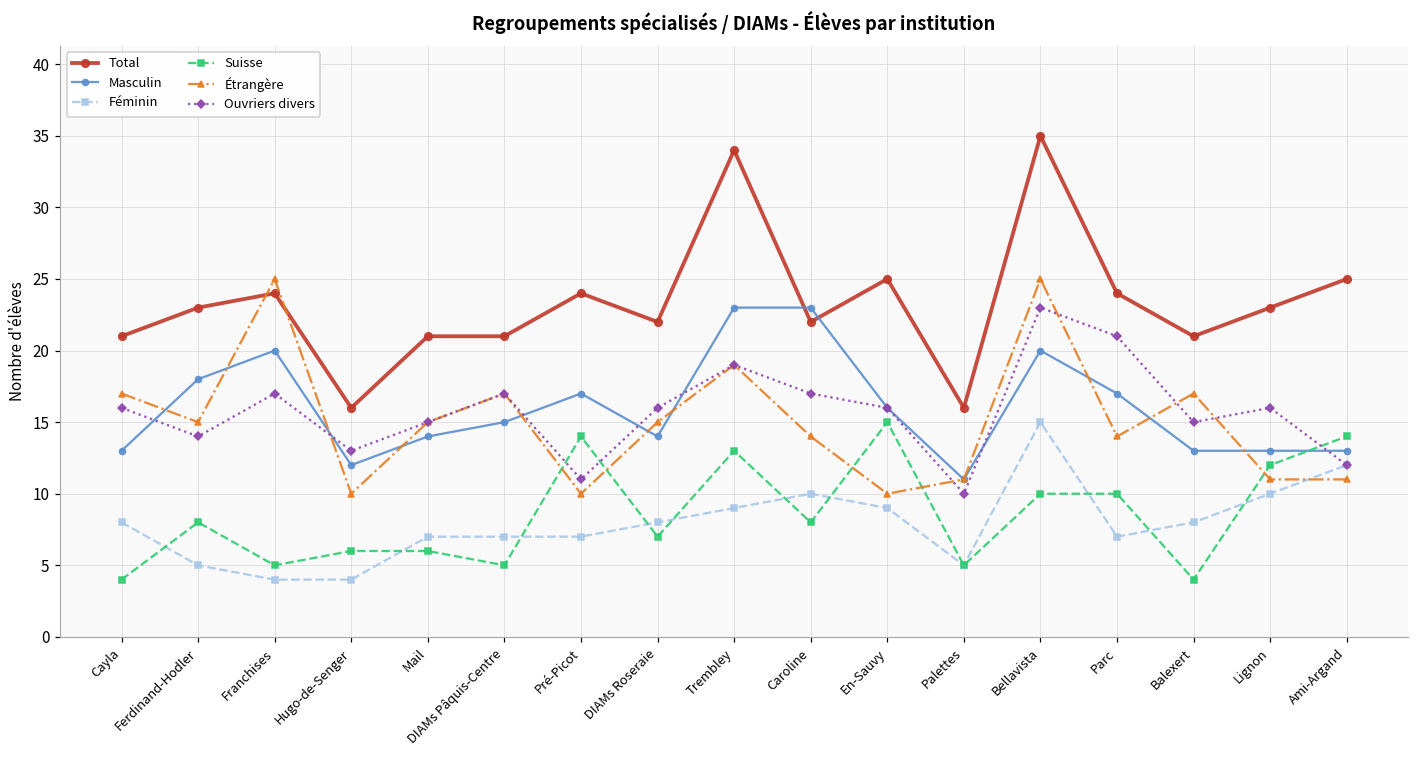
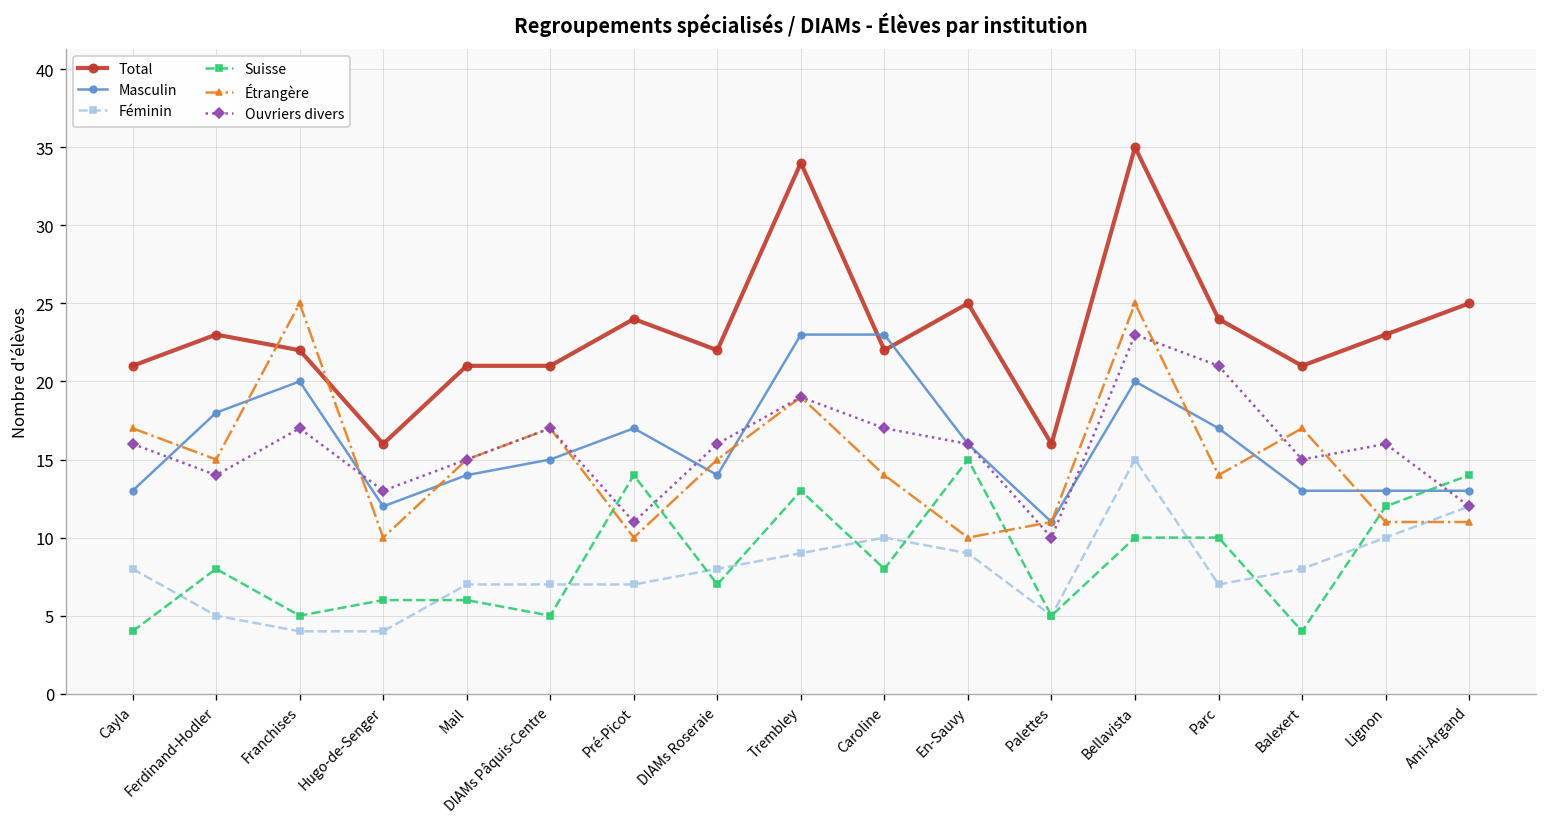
  {
    "Total": {
      "Cayla": 21,
      "Ferdinand-Hodler": 23,
-     "Franchises": 24,
+     "Franchises": 22,
      "Hugo-de-Senger": 16,
      "Mail": 21,
      "DIAMs Pâquis-Centre": 21,
      "Pré-Picot": 24,
      "DIAMs Roseraie": 22,
      "Trembley": 34,
      "Caroline": 22,
      "En-Sauvy": 25,
      "Palettes": 16,
      "Bellavista": 35,
      "Parc": 24,
      "Balexert": 21,
      "Lignon": 23,
      "Ami-Argand": 25
    },
    "Masculin": {
      "Cayla": 13,
      "Ferdinand-Hodler": 18,
      "Franchises": 20,
      "Hugo-de-Senger": 12,
      "Mail": 14,
      "DIAMs Pâquis-Centre": 15,
      "Pré-Picot": 17,
      "DIAMs Roseraie": 14,
      "Trembley": 23,
      "Caroline": 23,
      "Bellavista": 20,
      "Parc": 17,
      "Balexert": 13,
      "Lignon": 13,
      "Ami-Argand": 13
    },
    "Féminin": {
      "Cayla": 8,
      "Ferdinand-Hodler": 5,
      "Franchises": 4,
      "Hugo-de-Senger": 4,
      "Mail": 7,
      "DIAMs Pâquis-Centre": 7,
      "Pré-Picot": 7,
      "DIAMs Roseraie": 8,
      "Trembley": 9,
      "Caroline": 10,
      "En-Sauvy": 9,
      "Bellavista": 15,
      "Parc": 7,
      "Balexert": 8,
      "Lignon": 10
    },
    "Suisse": {
      "Cayla": 4,
      "Ferdinand-Hodler": 8,
      "Franchises": 5,
      "Hugo-de-Senger": 6,
      "Mail": 6,
      "DIAMs Pâquis-Centre": 5,
      "Pré-Picot": 14,
      "DIAMs Roseraie": 7,
      "Trembley": 13,
      "Caroline": 8,
      "En-Sauvy": 15,
      "Bellavista": 10,
      "Parc": 10,
      "Balexert": 4,
      "Lignon": 12,
      "Ami-Argand": 14
    },
    "Étrangère": {
      "Cayla": 17,
      "Ferdinand-Hodler": 15,
      "Franchises": 25,
      "Hugo-de-Senger": 10,
      "Pré-Picot": 10,
      "DIAMs Roseraie": 15,
      "Caroline": 14,
      "En-Sauvy": 10,
      "Bellavista": 25,
      "Parc": 14,
      "Balexert": 17,
      "Lignon": 11,
      "Ami-Argand": 11
    },
    "Ouvriers divers": {
      "Cayla": 16,
      "Ferdinand-Hodler": 14,
      "Franchises": 17,
      "Hugo-de-Senger": 13,
      "Pré-Picot": 11,
      "DIAMs Roseraie": 16,
      "Caroline": 17,
      "Palettes": 10,
      "Bellavista": 23,
      "Parc": 21,
      "Balexert": 15,
      "Lignon": 16
    }
  }
